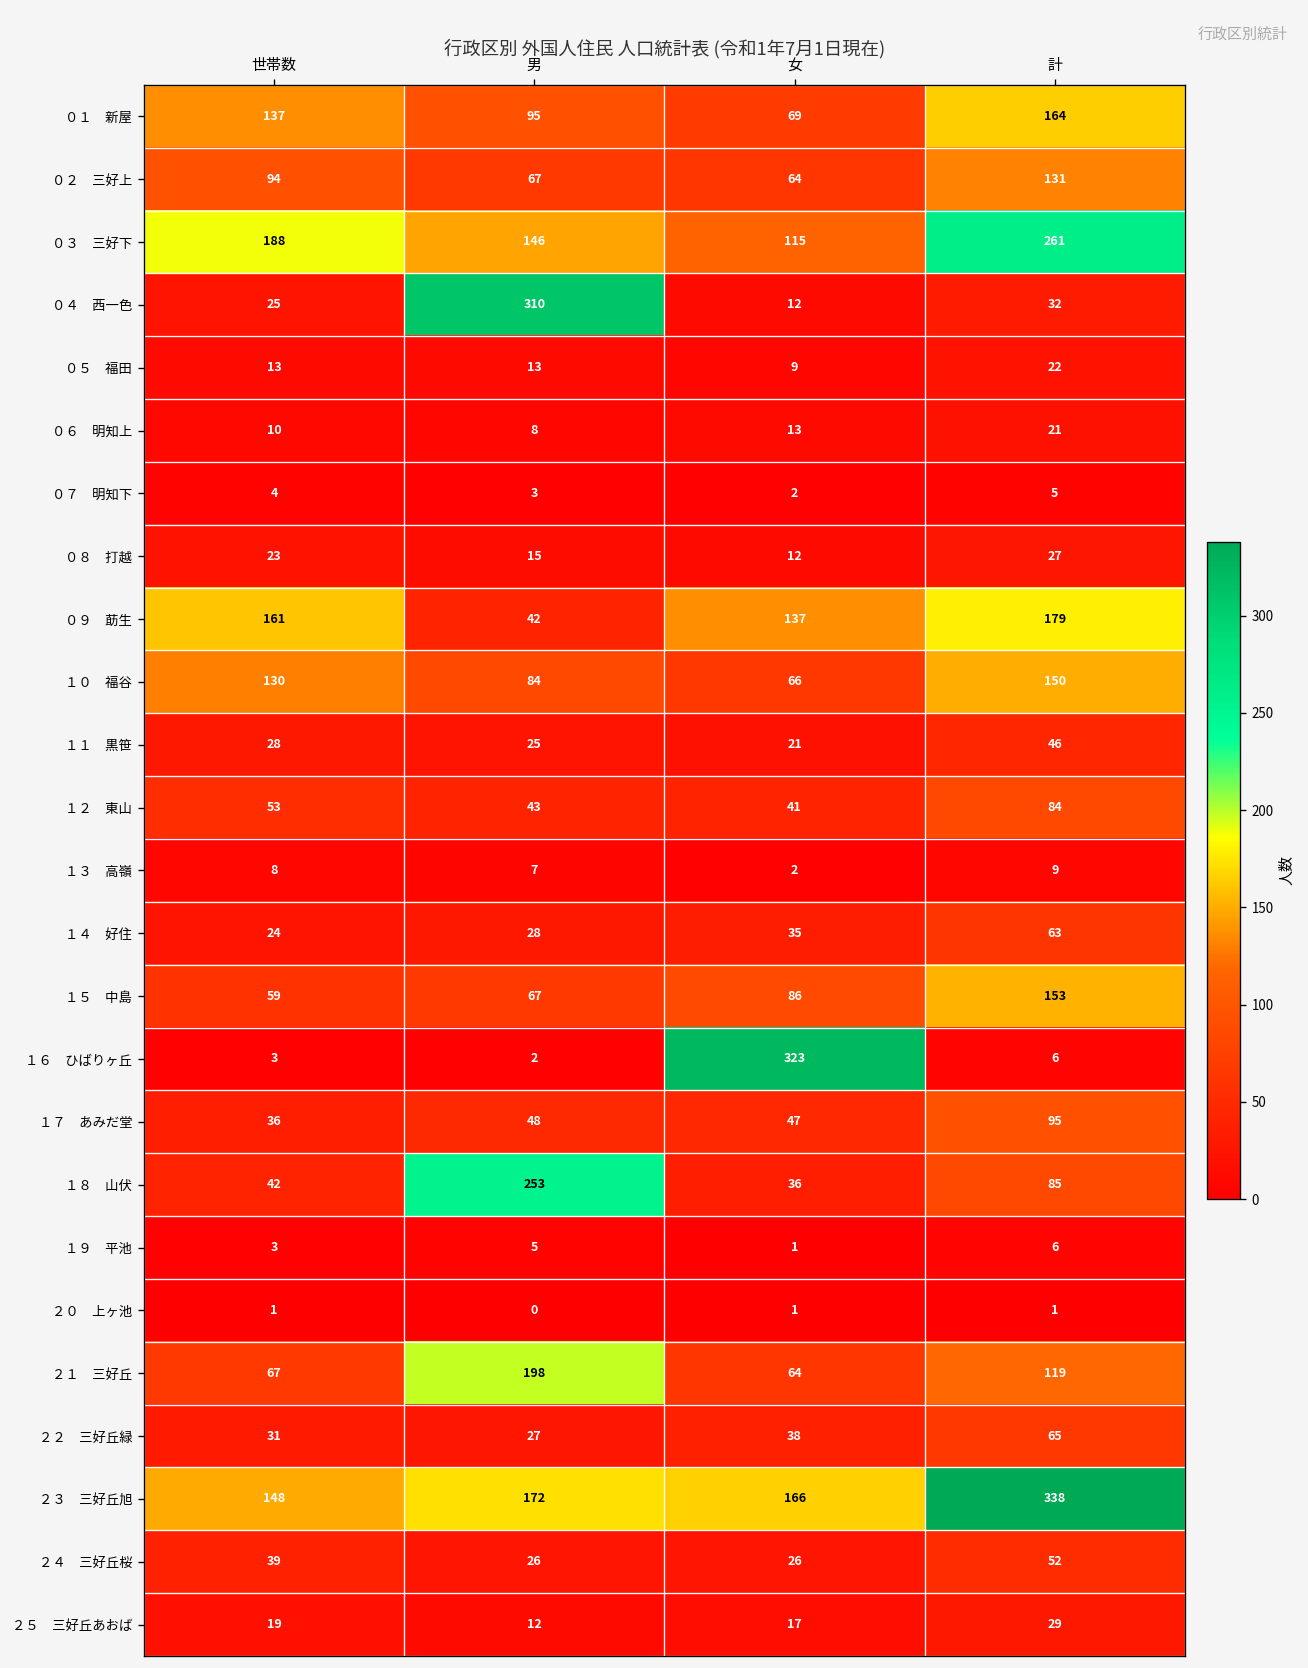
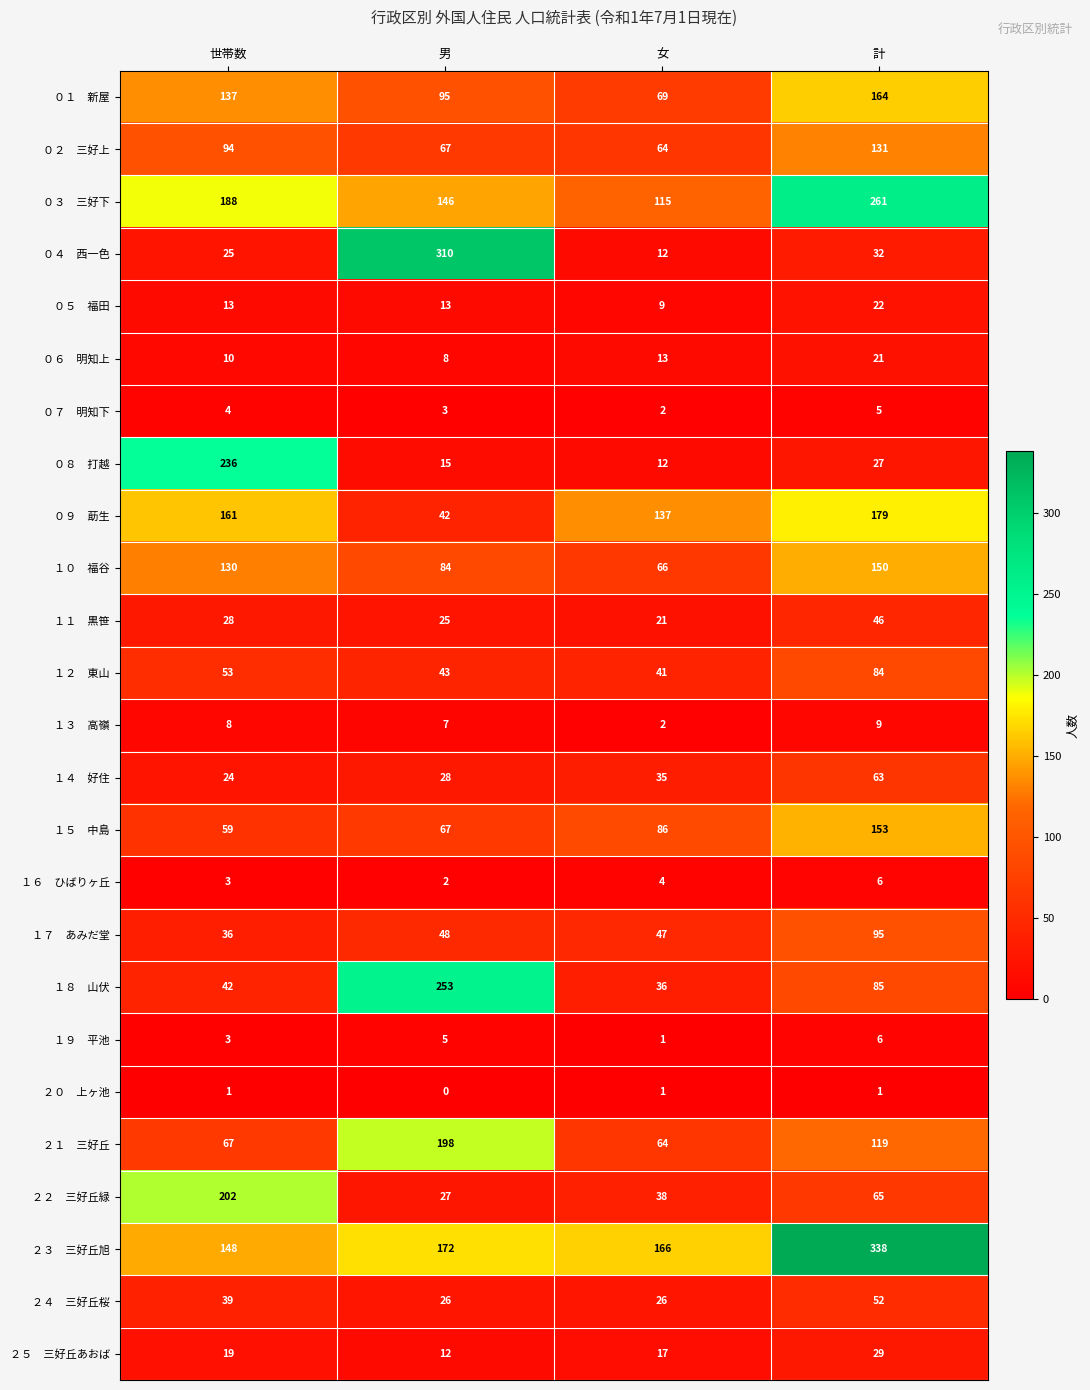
  {
    "０１ 新屋": {
      "世帯数": 137,
      "男": 95,
      "女": 69,
      "計": 164
    },
    "０２ 三好上": {
      "世帯数": 94,
      "男": 67,
      "女": 64,
      "計": 131
    },
    "０３ 三好下": {
      "世帯数": 188,
      "男": 146,
      "女": 115,
      "計": 261
    },
    "０４ 西一色": {
      "世帯数": 25,
      "男": 310,
      "女": 12,
      "計": 32
    },
    "０５ 福田": {
      "世帯数": 13,
      "男": 13,
      "女": 9,
      "計": 22
    },
    "０６ 明知上": {
      "世帯数": 10,
      "男": 8,
      "女": 13,
      "計": 21
    },
    "０７ 明知下": {
      "世帯数": 4,
      "男": 3,
      "女": 2,
      "計": 5
    },
    "０８ 打越": {
-     "世帯数": 23,
+     "世帯数": 236,
      "男": 15,
      "女": 12,
      "計": 27
    },
    "０９ 莇生": {
      "世帯数": 161,
      "男": 42,
      "女": 137,
      "計": 179
    },
    "１０ 福谷": {
      "世帯数": 130,
      "男": 84,
      "女": 66,
      "計": 150
    },
    "１１ 黒笹": {
      "世帯数": 28,
      "男": 25,
      "女": 21,
      "計": 46
    },
    "１２ 東山": {
      "世帯数": 53,
      "男": 43,
      "女": 41,
      "計": 84
    },
    "１３ 高嶺": {
      "世帯数": 8,
      "男": 7,
      "女": 2,
      "計": 9
    },
    "１４ 好住": {
      "世帯数": 24,
      "男": 28,
      "女": 35,
      "計": 63
    },
    "１５ 中島": {
      "世帯数": 59,
      "男": 67,
      "女": 86,
      "計": 153
    },
    "１６ ひばりヶ丘": {
      "世帯数": 3,
      "男": 2,
-     "女": 323,
+     "女": 4,
      "計": 6
    },
    "１７ あみだ堂": {
      "世帯数": 36,
      "男": 48,
      "女": 47,
      "計": 95
    },
    "１８ 山伏": {
      "世帯数": 42,
      "男": 253,
      "女": 36,
      "計": 85
    },
    "１９ 平池": {
      "世帯数": 3,
      "男": 5,
      "女": 1,
      "計": 6
    },
    "２０ 上ヶ池": {
      "世帯数": 1,
      "男": 0,
      "女": 1,
      "計": 1
    },
    "２１ 三好丘": {
      "世帯数": 67,
      "男": 198,
      "女": 64,
      "計": 119
    },
    "２２ 三好丘緑": {
-     "世帯数": 31,
+     "世帯数": 202,
      "男": 27,
      "女": 38,
      "計": 65
    },
    "２３ 三好丘旭": {
      "世帯数": 148,
      "男": 172,
      "女": 166,
      "計": 338
    },
    "２４ 三好丘桜": {
      "世帯数": 39,
      "男": 26,
      "女": 26,
      "計": 52
    },
    "２５ 三好丘あおば": {
      "世帯数": 19,
      "男": 12,
      "女": 17,
      "計": 29
    }
  }
